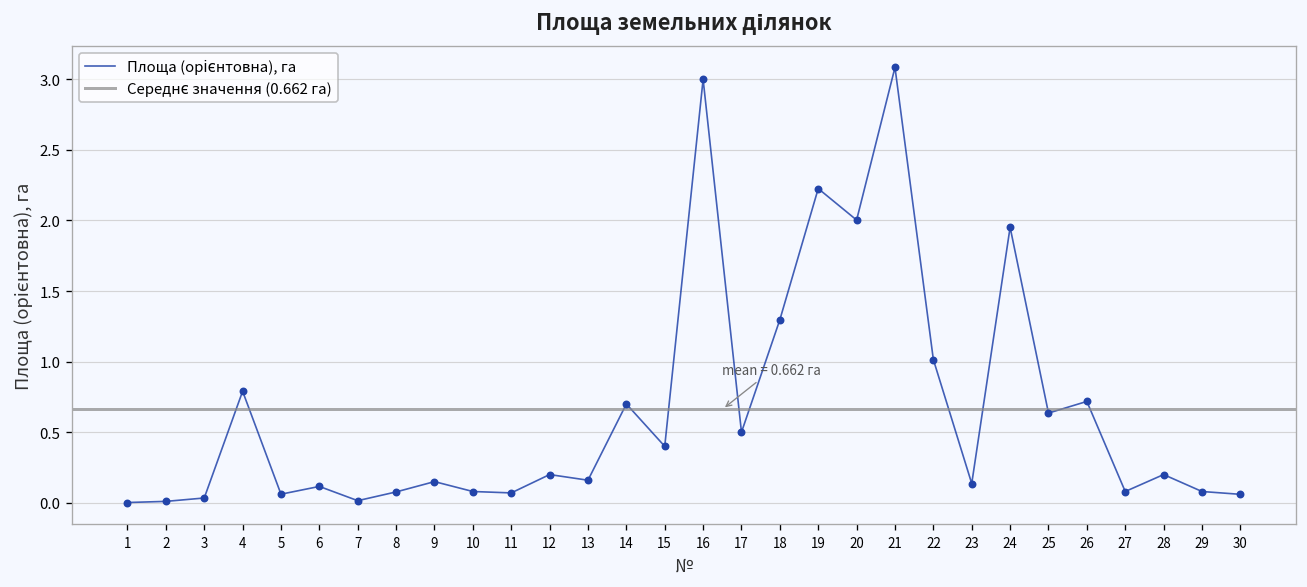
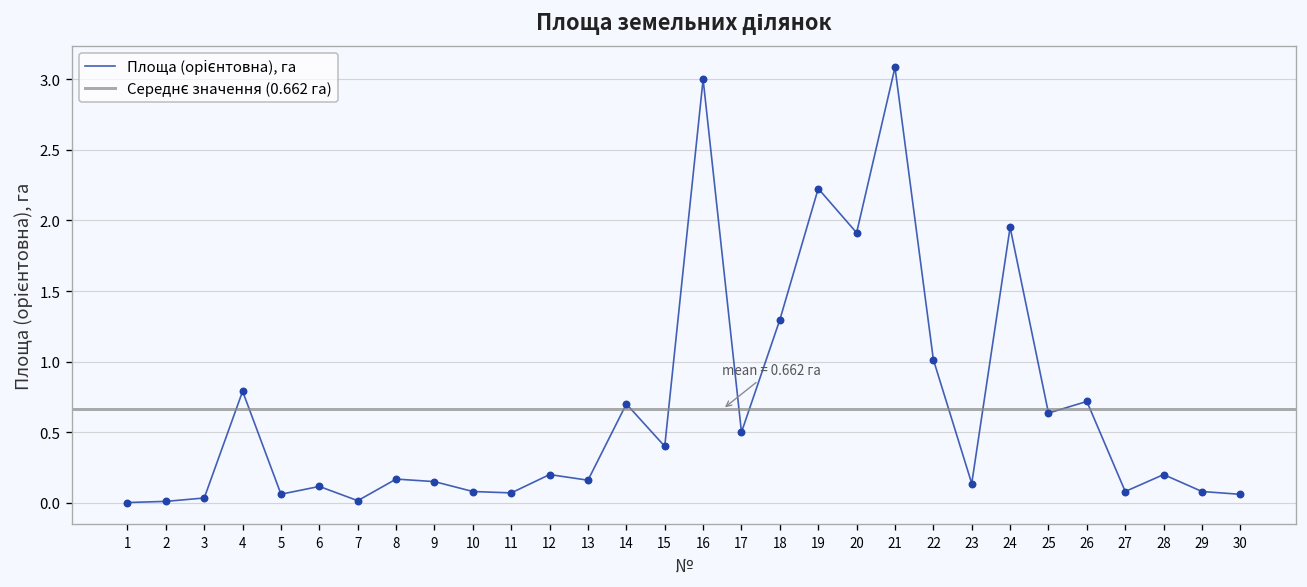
  {
    "1": 0.00,
    "2": 0.01,
    "3": 0.03,
    "4": 0.79,
    "5": 0.06,
    "6": 0.12,
    "7": 0.02,
-   "8": 0.08,
+   "8": 0.17,
    "9": 0.15,
    "10": 0.08,
    "11": 0.07,
    "12": 0.20,
    "13": 0.16,
    "14": 0.70,
    "15": 0.40,
    "16": 3.00,
    "18": 1.30,
    "19": 2.23,
-   "20": 2.00,
+   "20": 1.91,
    "21": 3.08,
    "22": 1.01,
    "23": 0.14,
    "24": 1.95,
    "25": 0.64,
    "26": 0.72,
    "27": 0.08,
    "28": 0.20,
    "29": 0.08,
    "30": 0.06
  }
